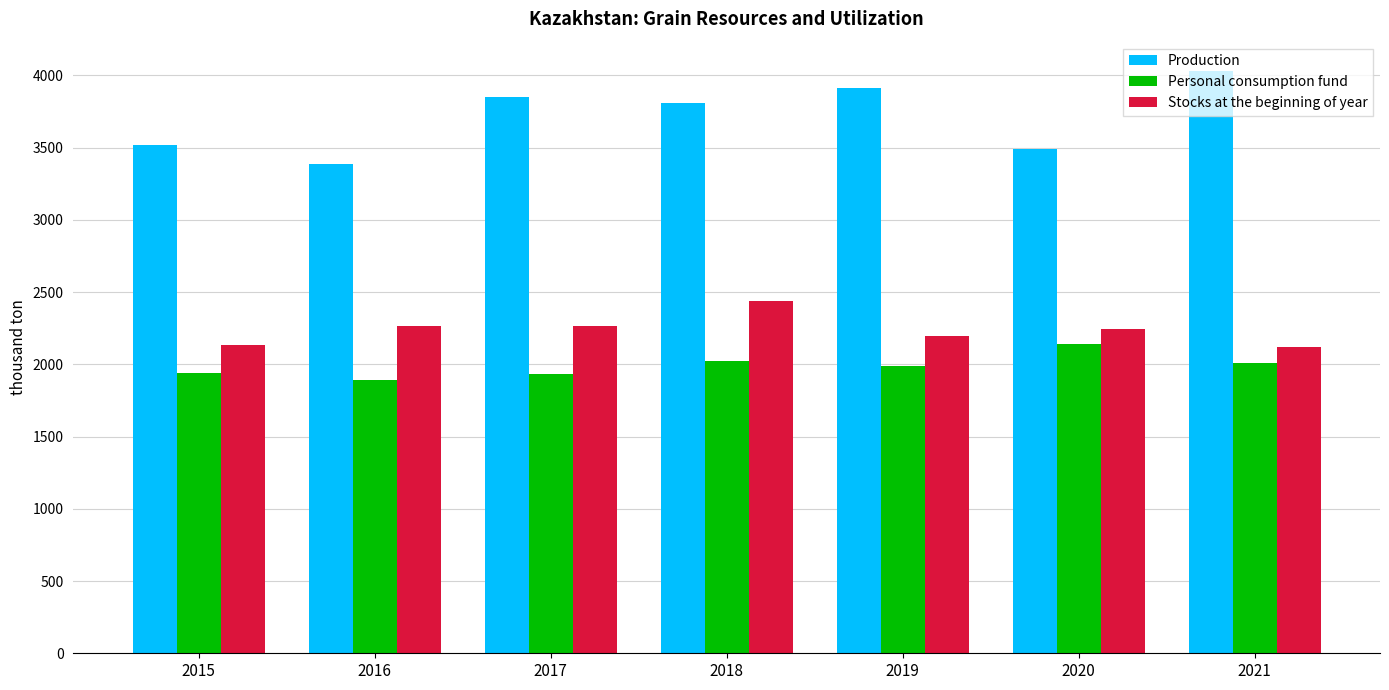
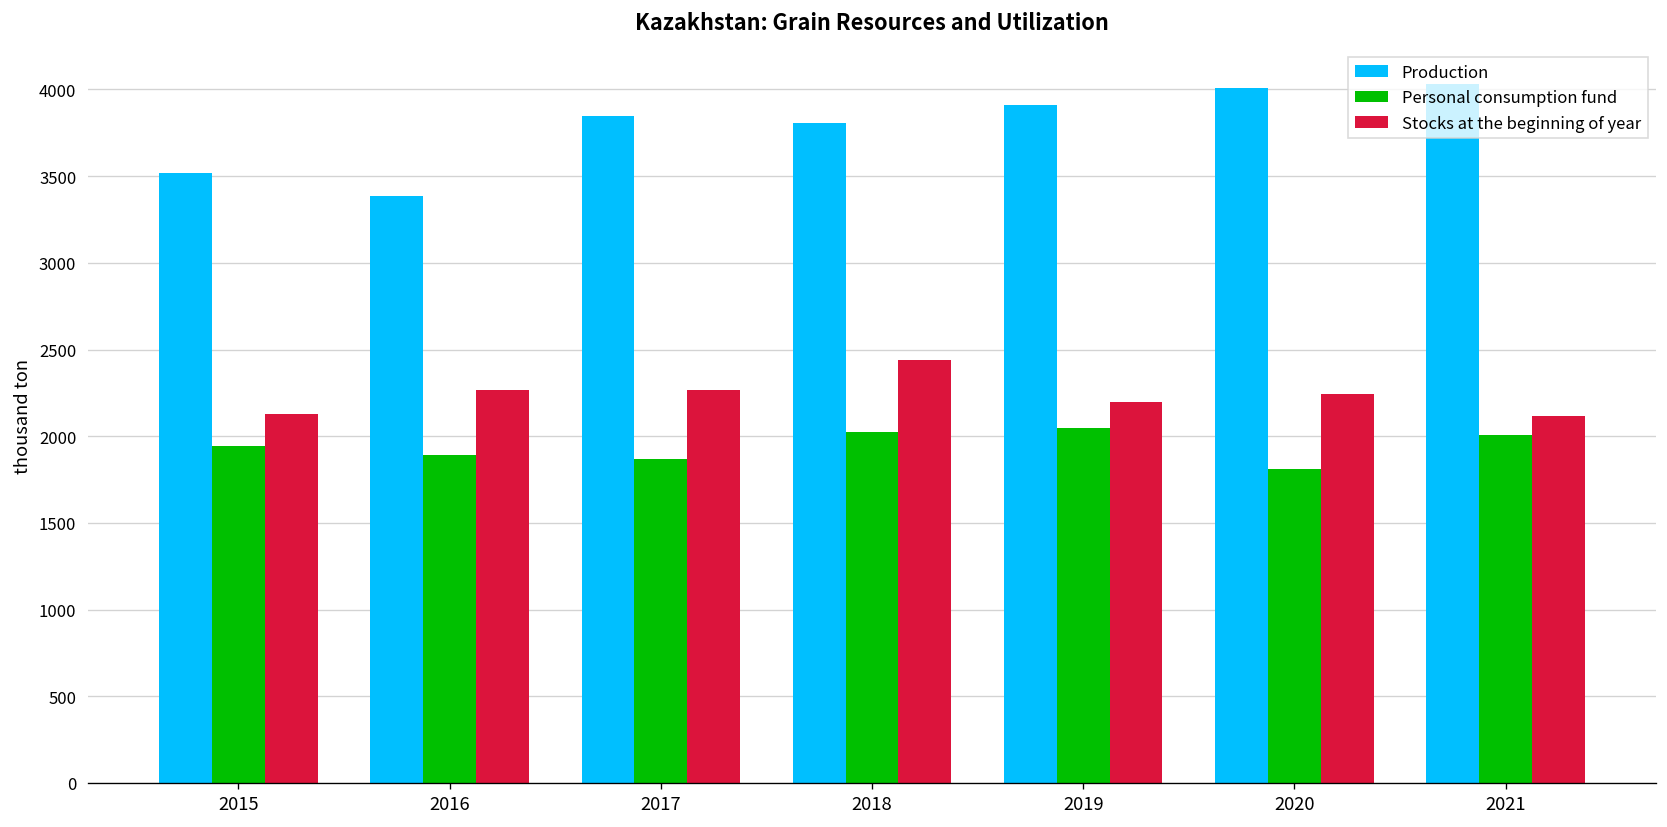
  {
    "Production": {
      "2015": 3520,
      "2016": 3390,
      "2017": 3850,
      "2018": 3810,
      "2019": 3910,
-     "2020": 3490
+     "2020": 4010
    },
    "Personal consumption fund": {
      "2015": 1940,
      "2016": 1890,
-     "2017": 1930,
+     "2017": 1870,
      "2018": 2020,
-     "2019": 1990,
-     "2020": 2140,
+     "2019": 2050,
+     "2020": 1810,
      "2021": 2010
    },
    "Stocks at the beginning of year": {
      "2015": 2130,
      "2016": 2260,
      "2017": 2270,
      "2018": 2440,
      "2019": 2200,
      "2020": 2240,
      "2021": 2120
    }
  }
